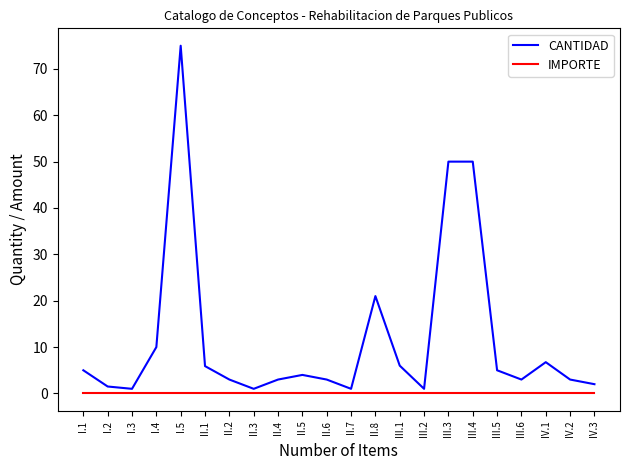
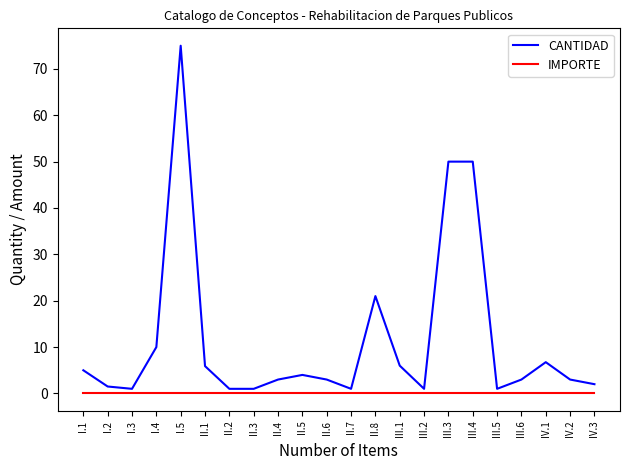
  {
    "CANTIDAD": {
      "I.1": 5,
      "I.2": 2,
      "I.3": 1,
      "I.4": 10,
      "I.5": 75,
      "II.1": 6,
-     "II.2": 3,
+     "II.2": 1,
      "II.3": 1,
      "II.4": 3,
      "II.5": 4,
      "II.6": 3,
      "II.7": 1,
      "II.8": 21,
      "III.1": 6,
      "III.2": 1,
      "III.3": 50,
      "III.4": 50,
-     "III.5": 5,
+     "III.5": 1,
      "III.6": 3,
      "IV.1": 7,
      "IV.2": 3,
      "IV.3": 2
    },
    "IMPORTE": {
      "I.1": 0,
      "I.2": 0,
      "I.3": 0,
      "I.4": 0,
      "I.5": 0,
      "II.1": 0,
      "II.2": 0,
      "II.3": 0,
      "II.4": 0,
      "II.5": 0,
      "II.6": 0,
      "II.7": 0,
      "II.8": 0,
      "III.1": 0,
      "III.2": 0,
      "III.3": 0,
      "III.4": 0,
      "III.5": 0,
      "III.6": 0,
      "IV.1": 0,
      "IV.2": 0,
      "IV.3": 0
    }
  }
